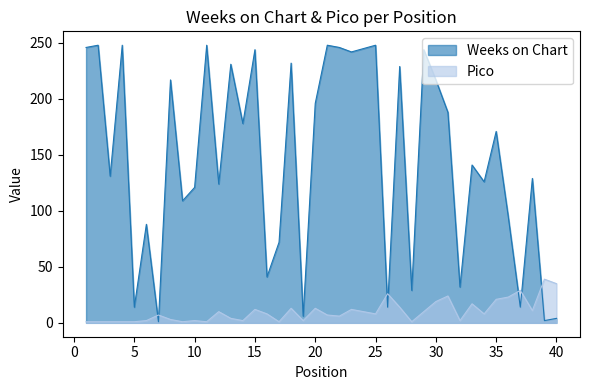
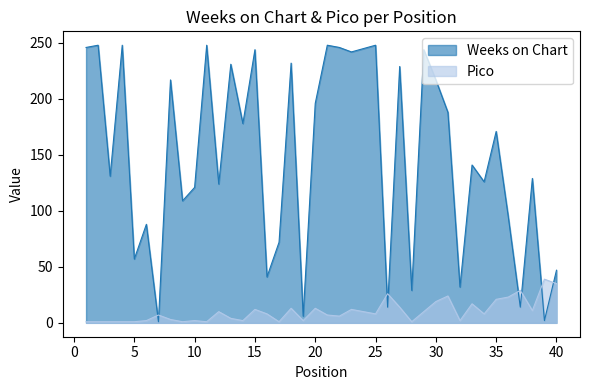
  {
    "Weeks on Chart": {
-     "5": 14,
+     "5": 57,
      "10": 121,
      "15": 244,
      "20": 196,
      "25": 248,
      "35": 171,
-     "40": 4
+     "40": 47
    },
    "Pico": {
      "5": 1,
      "10": 2,
      "15": 12,
      "20": 13,
      "25": 8,
      "30": 19,
      "35": 21,
      "40": 35
    }
  }
